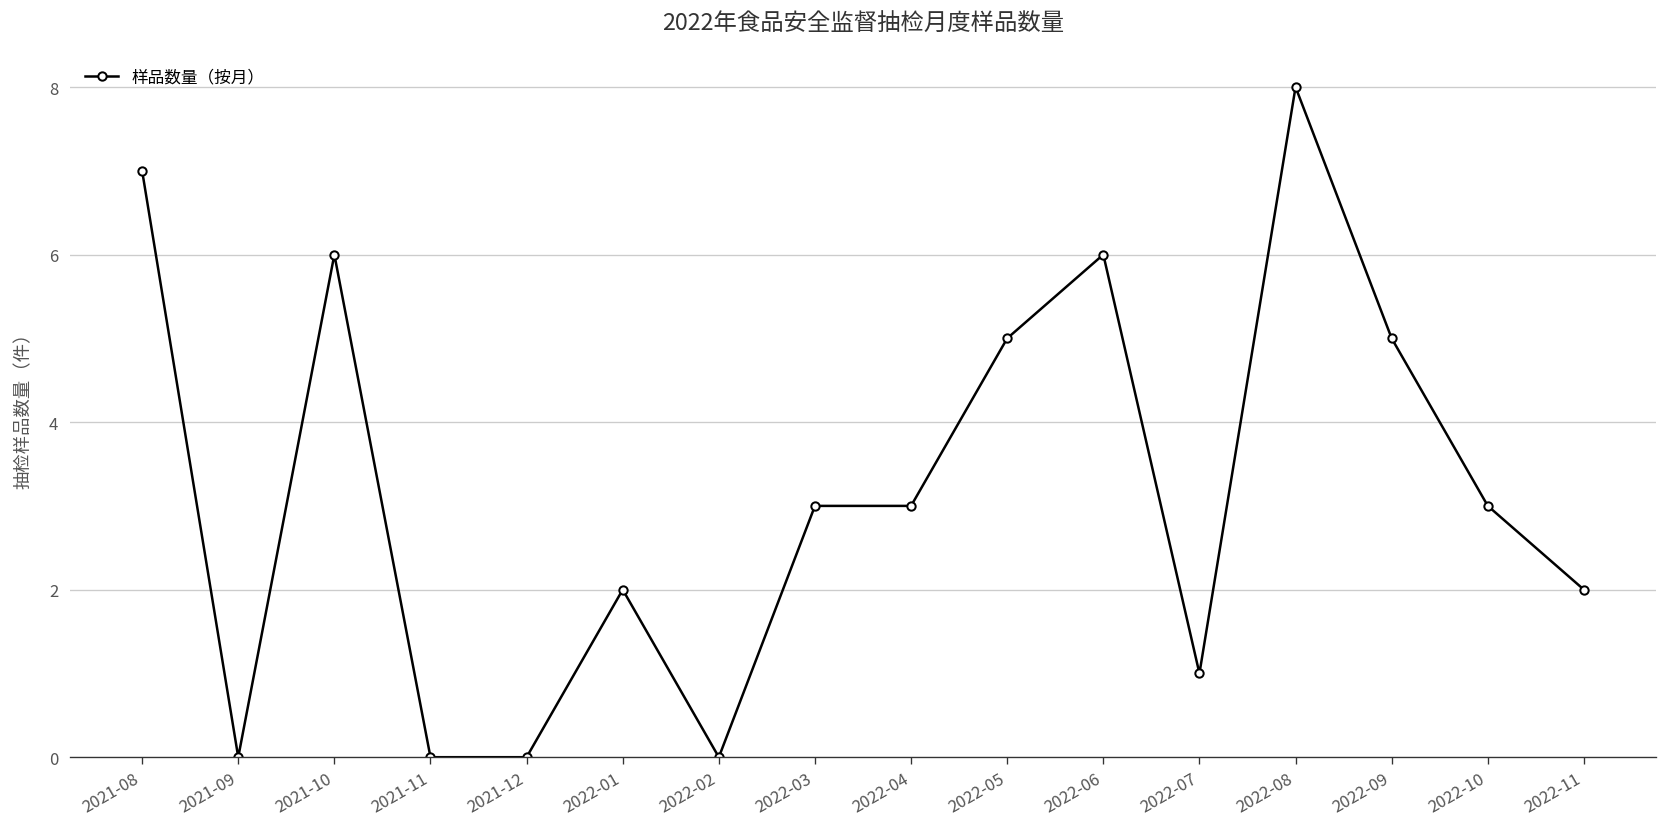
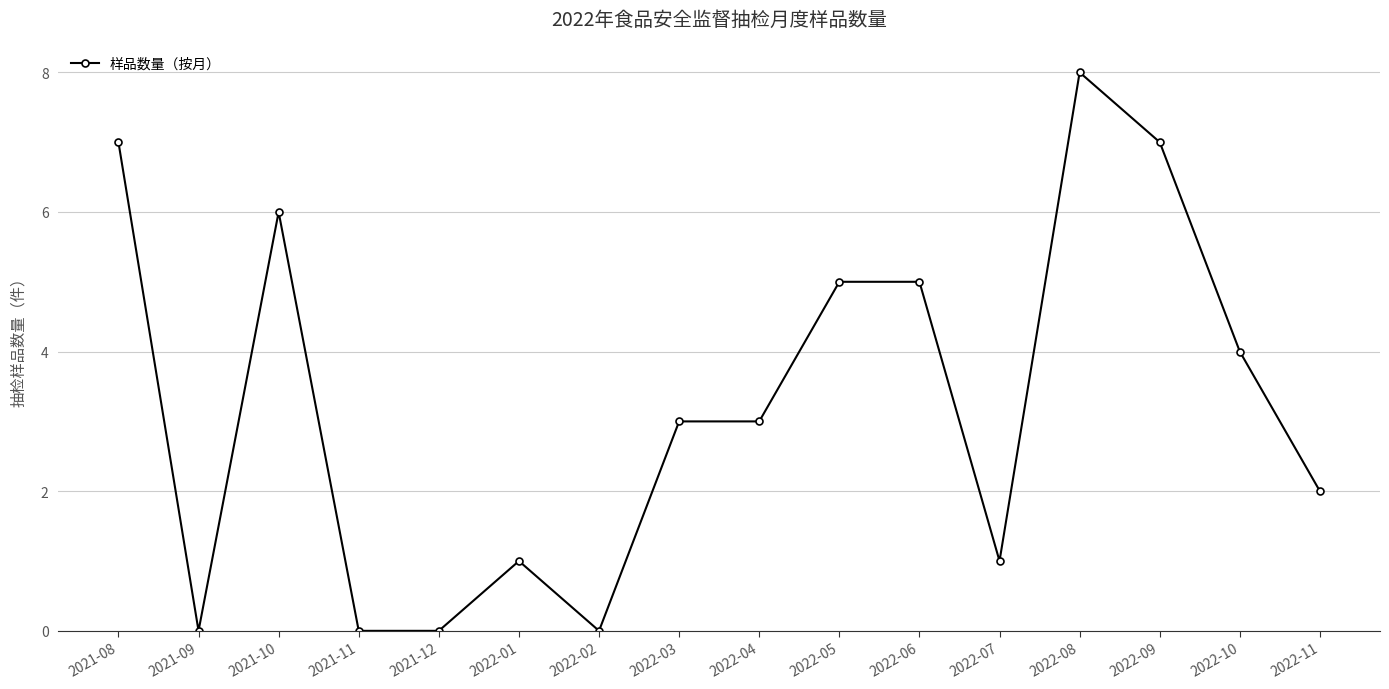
  {
    "2021-08": 7,
    "2021-09": 0,
    "2021-10": 6,
    "2021-11": 0,
    "2021-12": 0,
-   "2022-01": 2,
+   "2022-01": 1,
    "2022-02": 0,
    "2022-03": 3,
    "2022-04": 3,
    "2022-05": 5,
-   "2022-06": 6,
+   "2022-06": 5,
    "2022-07": 1,
    "2022-08": 8,
-   "2022-09": 5,
-   "2022-10": 3,
+   "2022-09": 7,
+   "2022-10": 4,
    "2022-11": 2
  }
